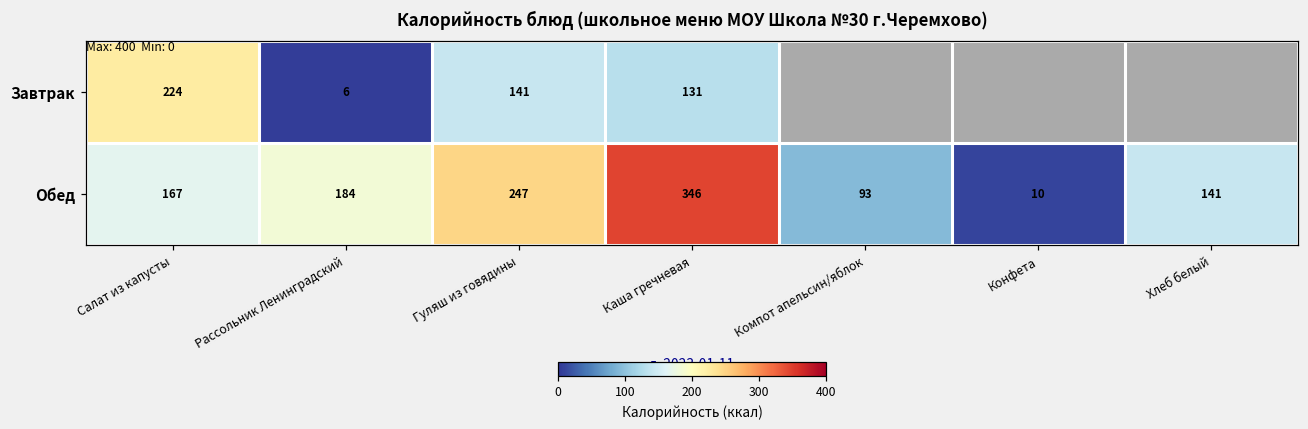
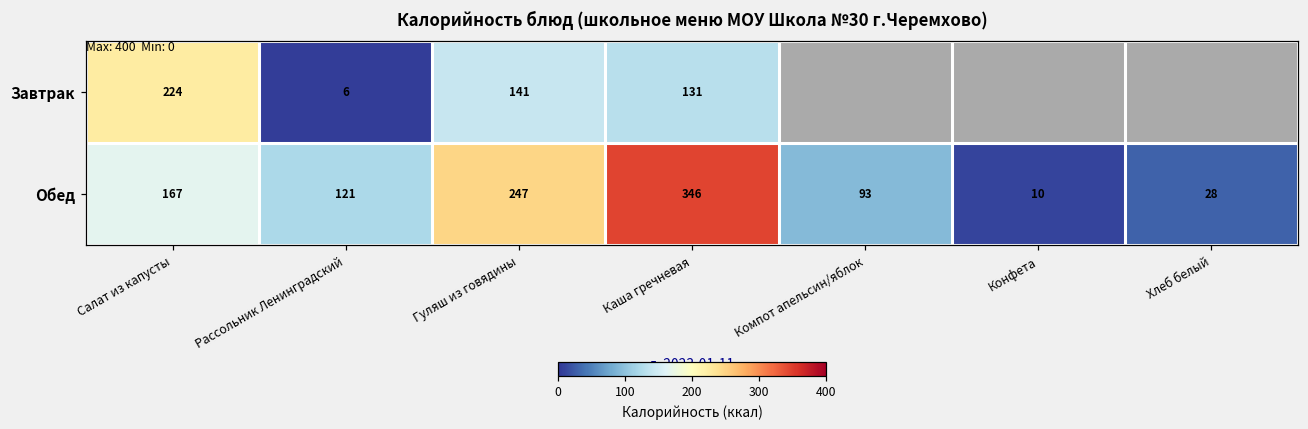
  {
    "Завтрак": {
      "Рассольник Ленинградский": 6,
      "Гуляш из говядины": 141,
      "Каша гречневая": 131
    },
    "Обед": {
      "Салат из капусты": 167,
-     "Рассольник Ленинградский": 184,
+     "Рассольник Ленинградский": 121,
      "Гуляш из говядины": 247,
      "Каша гречневая": 346,
      "Компот апельсин/яблок": 93,
      "Конфета": 10,
-     "Хлеб белый": 141
+     "Хлеб белый": 28
    }
  }
